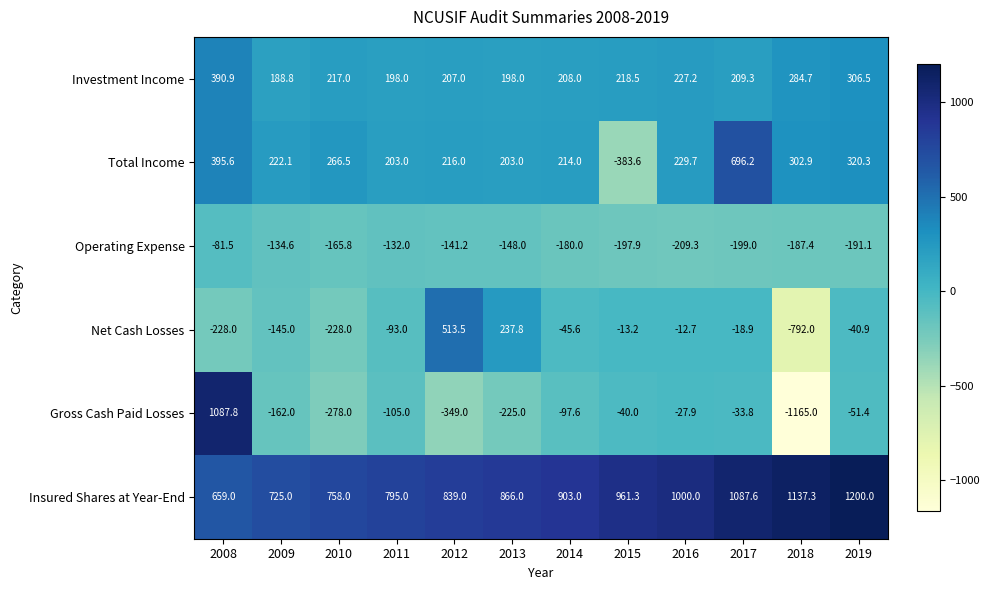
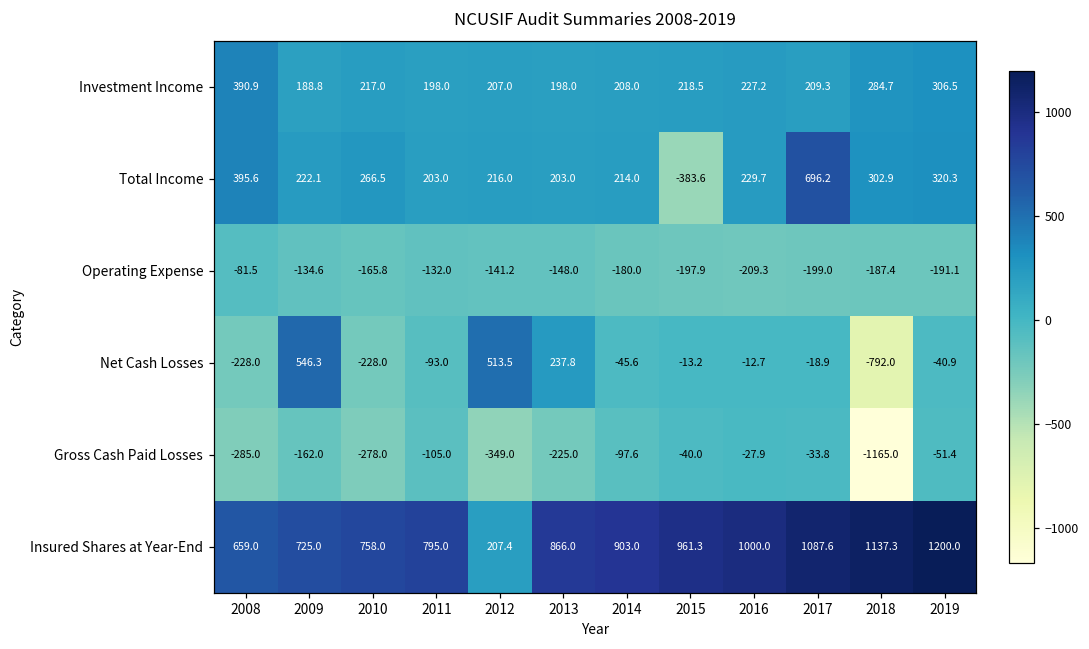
  {
    "Investment Income": {
      "2008": 390.9,
      "2009": 188.8,
      "2010": 217.0,
      "2011": 198.0,
      "2012": 207.0,
      "2013": 198.0,
      "2014": 208.0,
      "2015": 218.5,
      "2016": 227.2,
      "2017": 209.3,
      "2018": 284.7,
      "2019": 306.5
    },
    "Total Income": {
      "2008": 395.6,
      "2009": 222.1,
      "2010": 266.5,
      "2011": 203.0,
      "2012": 216.0,
      "2013": 203.0,
      "2014": 214.0,
      "2015": -383.6,
      "2016": 229.7,
      "2017": 696.2,
      "2018": 302.9,
      "2019": 320.3
    },
    "Operating Expense": {
      "2008": -81.5,
      "2009": -134.6,
      "2010": -165.8,
      "2011": -132.0,
      "2012": -141.2,
      "2013": -148.0,
      "2014": -180.0,
      "2015": -197.9,
      "2016": -209.3,
      "2017": -199.0,
      "2018": -187.4,
      "2019": -191.1
    },
    "Net Cash Losses": {
      "2008": -228.0,
-     "2009": -145.0,
+     "2009": 546.3,
      "2010": -228.0,
      "2011": -93.0,
      "2012": 513.5,
      "2013": 237.8,
      "2014": -45.6,
      "2015": -13.2,
      "2016": -12.7,
      "2017": -18.9,
      "2018": -792.0,
      "2019": -40.9
    },
    "Gross Cash Paid Losses": {
-     "2008": 1087.8,
+     "2008": -285.0,
      "2009": -162.0,
      "2010": -278.0,
      "2011": -105.0,
      "2012": -349.0,
      "2013": -225.0,
      "2014": -97.6,
      "2015": -40.0,
      "2016": -27.9,
      "2017": -33.8,
      "2018": -1165.0,
      "2019": -51.4
    },
    "Insured Shares at Year-End": {
      "2008": 659.0,
      "2009": 725.0,
      "2010": 758.0,
      "2011": 795.0,
-     "2012": 839.0,
+     "2012": 207.4,
      "2013": 866.0,
      "2014": 903.0,
      "2015": 961.3,
      "2016": 1000.0,
      "2017": 1087.6,
      "2018": 1137.3,
      "2019": 1200.0
    }
  }
